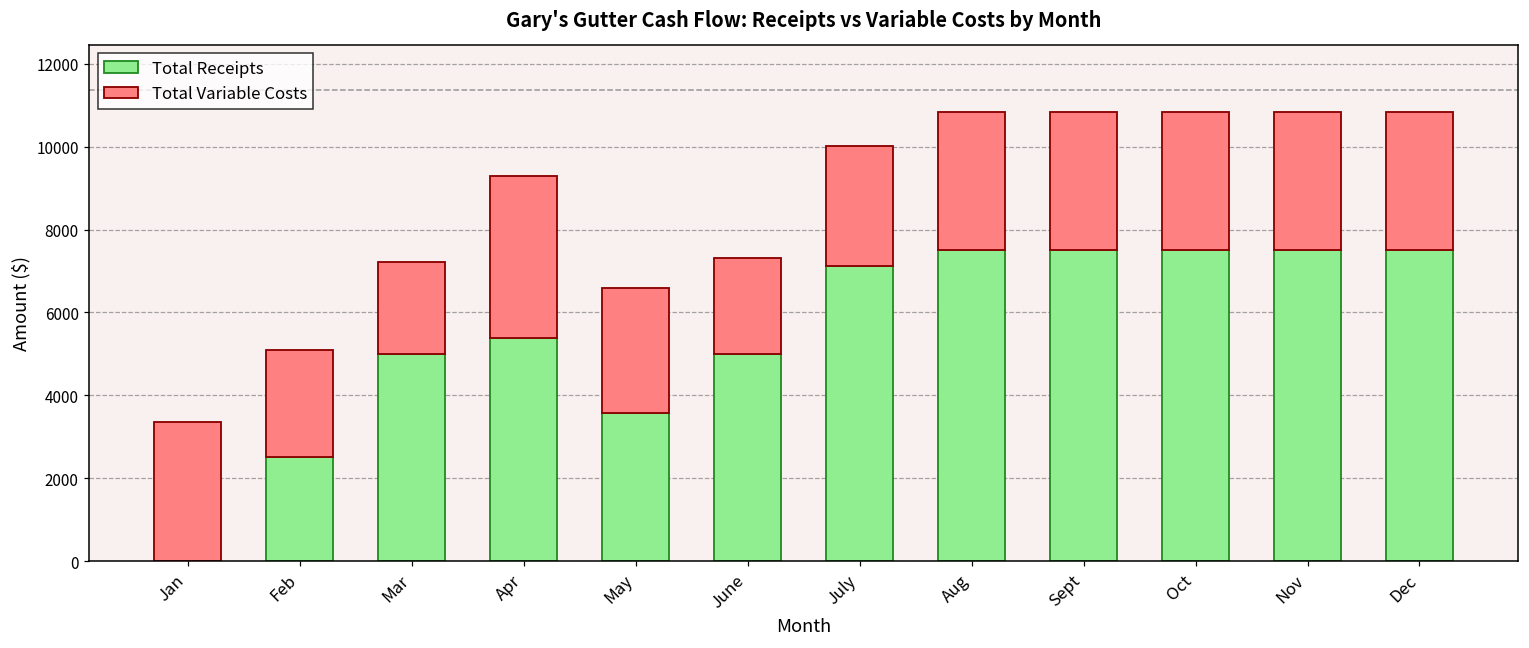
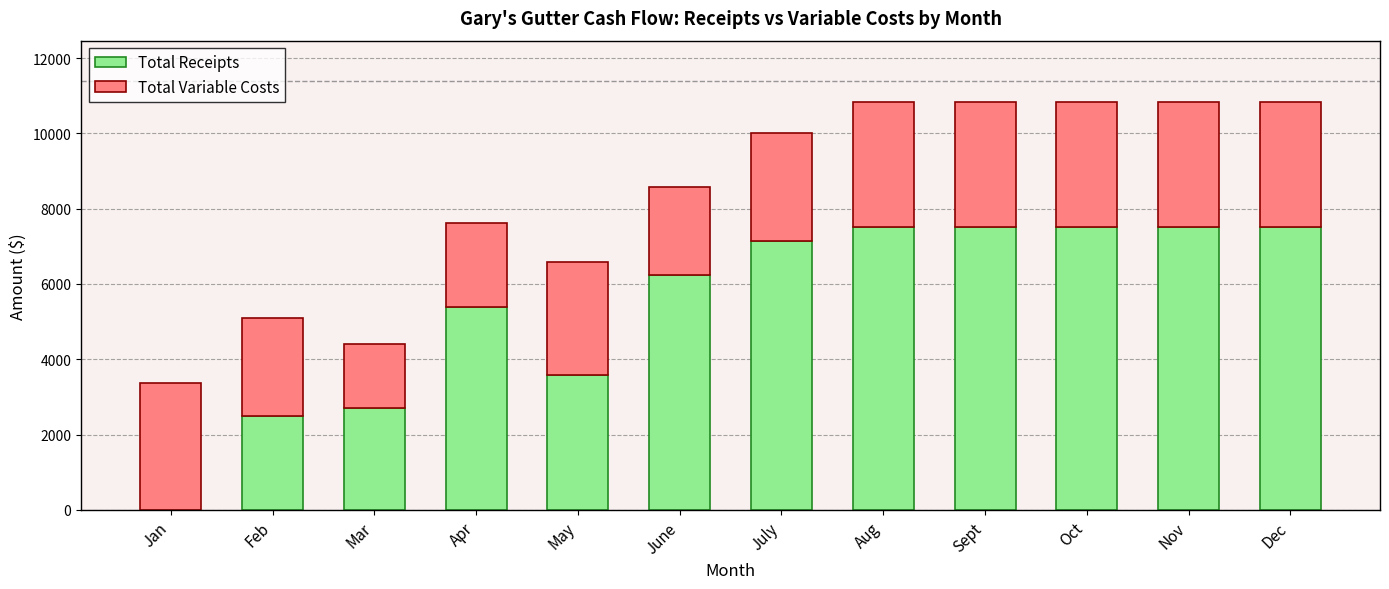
  {
    "Total Receipts": {
      "Jan": 0,
      "Feb": 2500,
-     "Mar": 5000,
+     "Mar": 2700,
      "Apr": 5400,
      "May": 3600,
-     "June": 5000,
+     "June": 6300,
      "July": 7100,
      "Aug": 7500,
      "Sept": 7500,
      "Oct": 7500,
      "Nov": 7500,
      "Dec": 7500
    },
    "Total Variable Costs": {
      "Jan": 3400,
      "Feb": 2600,
-     "Mar": 2200,
-     "Apr": 3900,
+     "Mar": 1700,
+     "Apr": 2200,
      "May": 3000,
      "June": 2300,
      "July": 2900,
      "Aug": 3300,
      "Sept": 3300,
      "Oct": 3300,
      "Nov": 3300,
      "Dec": 3300
    }
  }
